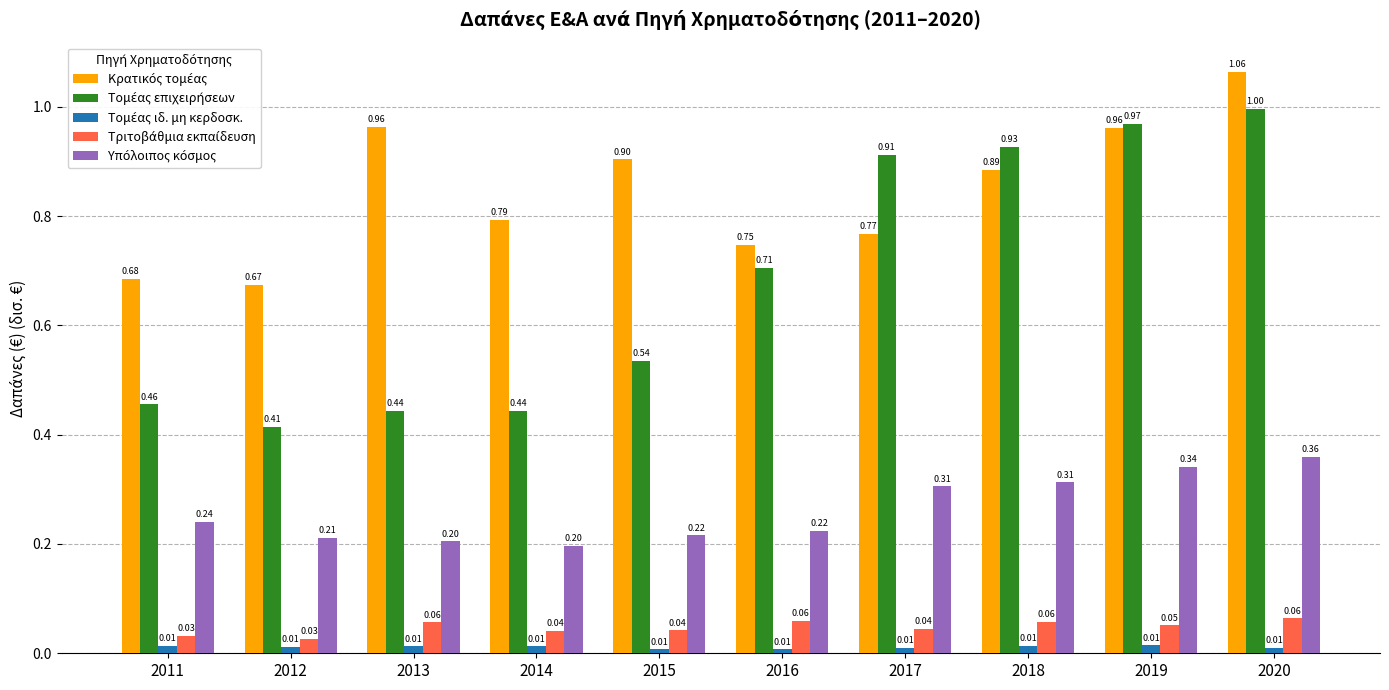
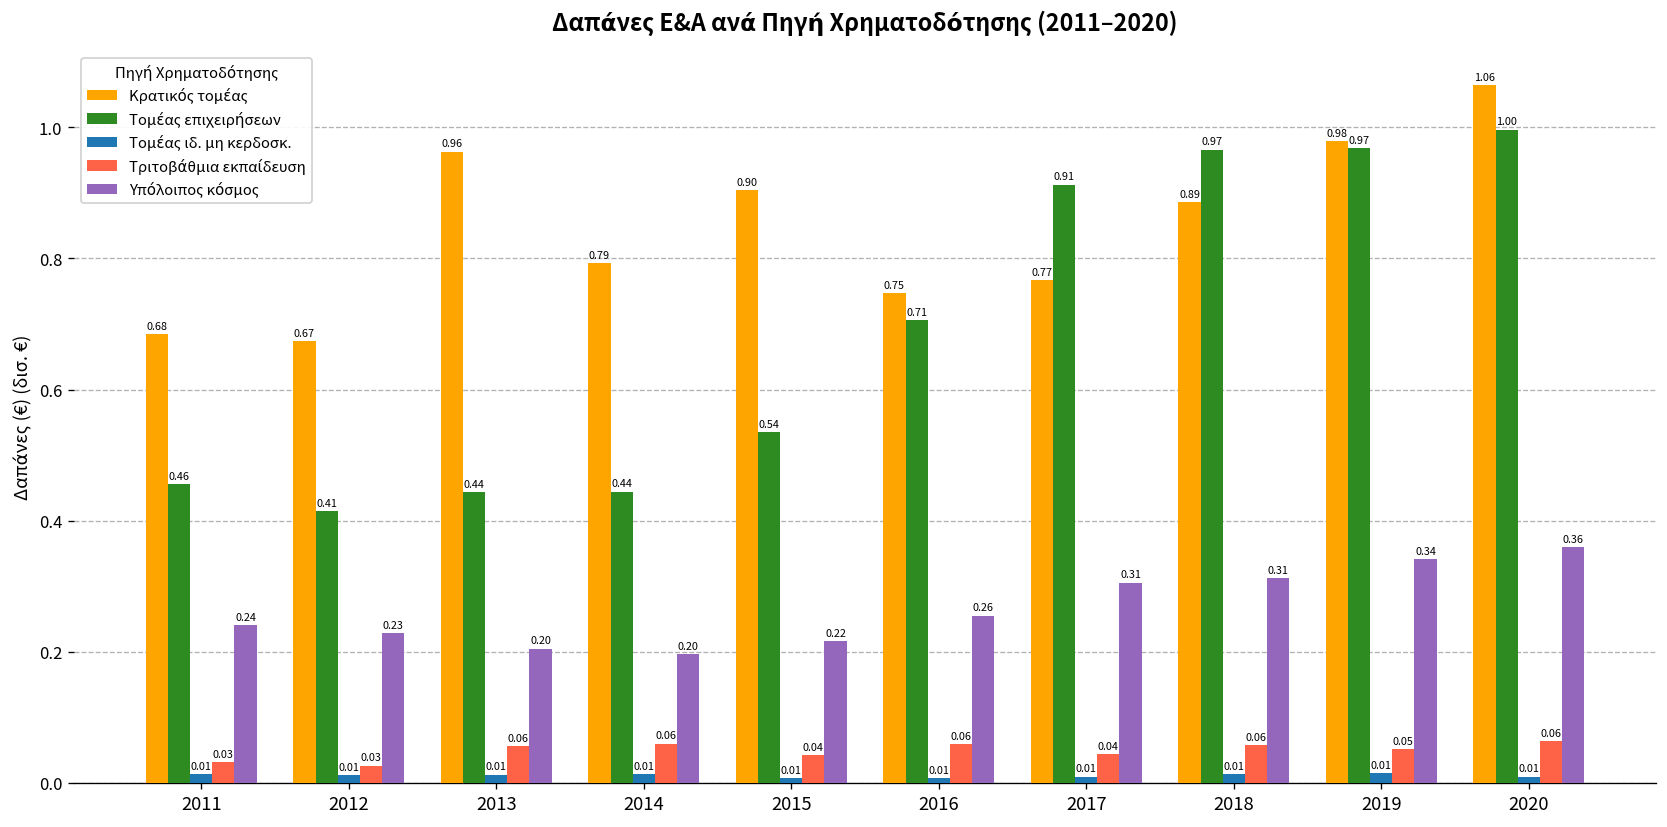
  {
    "Κρατικός τομέας": {
      "2011": 0.68,
      "2012": 0.67,
      "2013": 0.96,
      "2014": 0.79,
      "2015": 0.90,
      "2016": 0.75,
      "2017": 0.77,
      "2018": 0.89,
-     "2019": 0.96,
+     "2019": 0.98,
      "2020": 1.06
    },
    "Τομέας επιχειρήσεων": {
      "2011": 0.46,
      "2012": 0.41,
      "2013": 0.44,
      "2014": 0.44,
      "2015": 0.54,
      "2016": 0.71,
      "2017": 0.91,
-     "2018": 0.93,
+     "2018": 0.97,
      "2019": 0.97,
      "2020": 1.00
    },
    "Τομέας ιδ. μη κερδοσκ.": {
      "2011": 0.01,
      "2012": 0.01,
      "2013": 0.01,
      "2014": 0.01,
      "2015": 0.01,
      "2016": 0.01,
      "2017": 0.01,
      "2018": 0.01,
      "2019": 0.01,
      "2020": 0.01
    },
    "Τριτοβάθμια εκπαίδευση": {
      "2011": 0.03,
      "2012": 0.03,
      "2013": 0.06,
-     "2014": 0.04,
+     "2014": 0.06,
      "2015": 0.04,
      "2016": 0.06,
      "2017": 0.04,
      "2018": 0.06,
      "2019": 0.05,
      "2020": 0.06
    },
    "Υπόλοιπος κόσμος": {
      "2011": 0.24,
-     "2012": 0.21,
+     "2012": 0.23,
      "2013": 0.20,
      "2014": 0.20,
      "2015": 0.22,
-     "2016": 0.22,
+     "2016": 0.26,
      "2017": 0.31,
      "2018": 0.31,
      "2019": 0.34,
      "2020": 0.36
    }
  }
